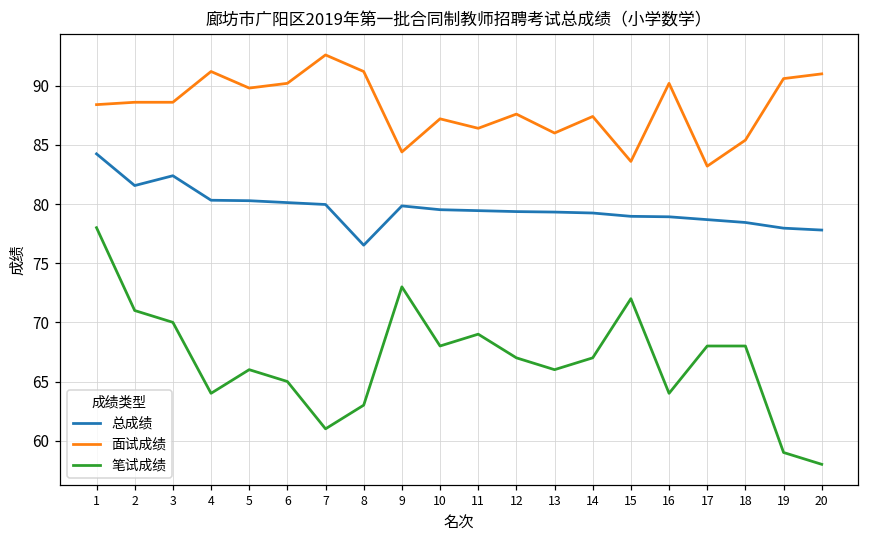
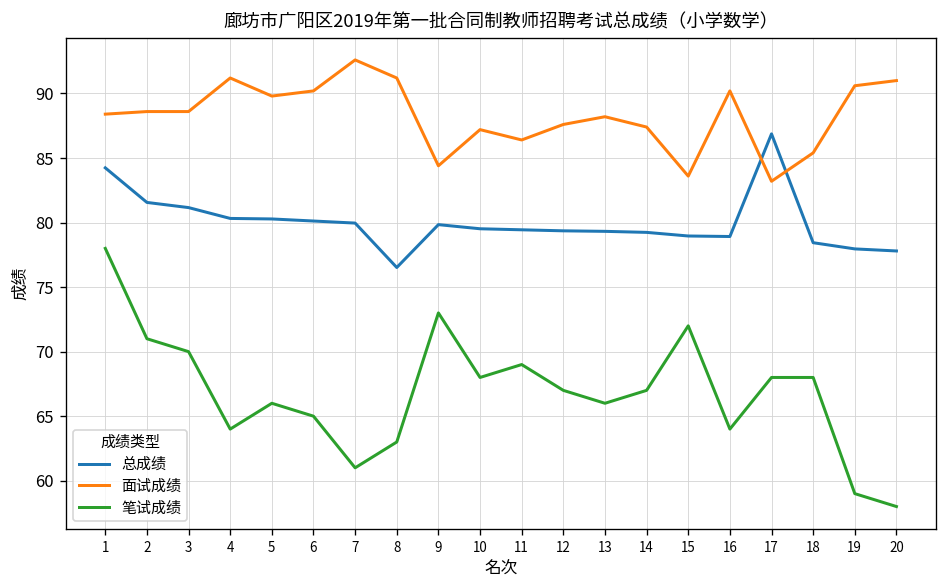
  {
    "总成绩": {
      "1": 84.2,
      "2": 81.6,
-     "3": 82.4,
+     "3": 81.2,
      "4": 80.3,
      "5": 80.3,
      "6": 80.1,
      "7": 80.0,
      "8": 76.5,
      "9": 79.8,
      "10": 79.5,
      "11": 79.4,
      "12": 79.4,
      "13": 79.3,
      "14": 79.2,
      "15": 79.0,
      "16": 78.9,
-     "17": 78.7,
+     "17": 86.9,
      "18": 78.4,
      "19": 78.0,
      "20": 77.8
    },
    "面试成绩": {
      "1": 88.4,
      "2": 88.6,
      "3": 88.6,
      "4": 91.2,
      "5": 89.8,
      "6": 90.2,
      "7": 92.6,
      "8": 91.2,
      "9": 84.4,
      "10": 87.2,
      "11": 86.4,
      "12": 87.6,
-     "13": 86.0,
+     "13": 88.2,
      "14": 87.4,
      "15": 83.6,
      "16": 90.2,
      "17": 83.2,
      "18": 85.4,
      "19": 90.6,
      "20": 91.0
    },
    "笔试成绩": {
      "1": 78.0,
      "2": 71.0,
      "3": 70.0,
      "4": 64.0,
      "5": 66.0,
      "6": 65.0,
      "7": 61.0,
      "8": 63.0,
      "9": 73.0,
      "10": 68.0,
      "11": 69.0,
      "12": 67.0,
      "13": 66.0,
      "14": 67.0,
      "15": 72.0,
      "16": 64.0,
      "17": 68.0,
      "18": 68.0,
      "19": 59.0,
      "20": 58.0
    }
  }
